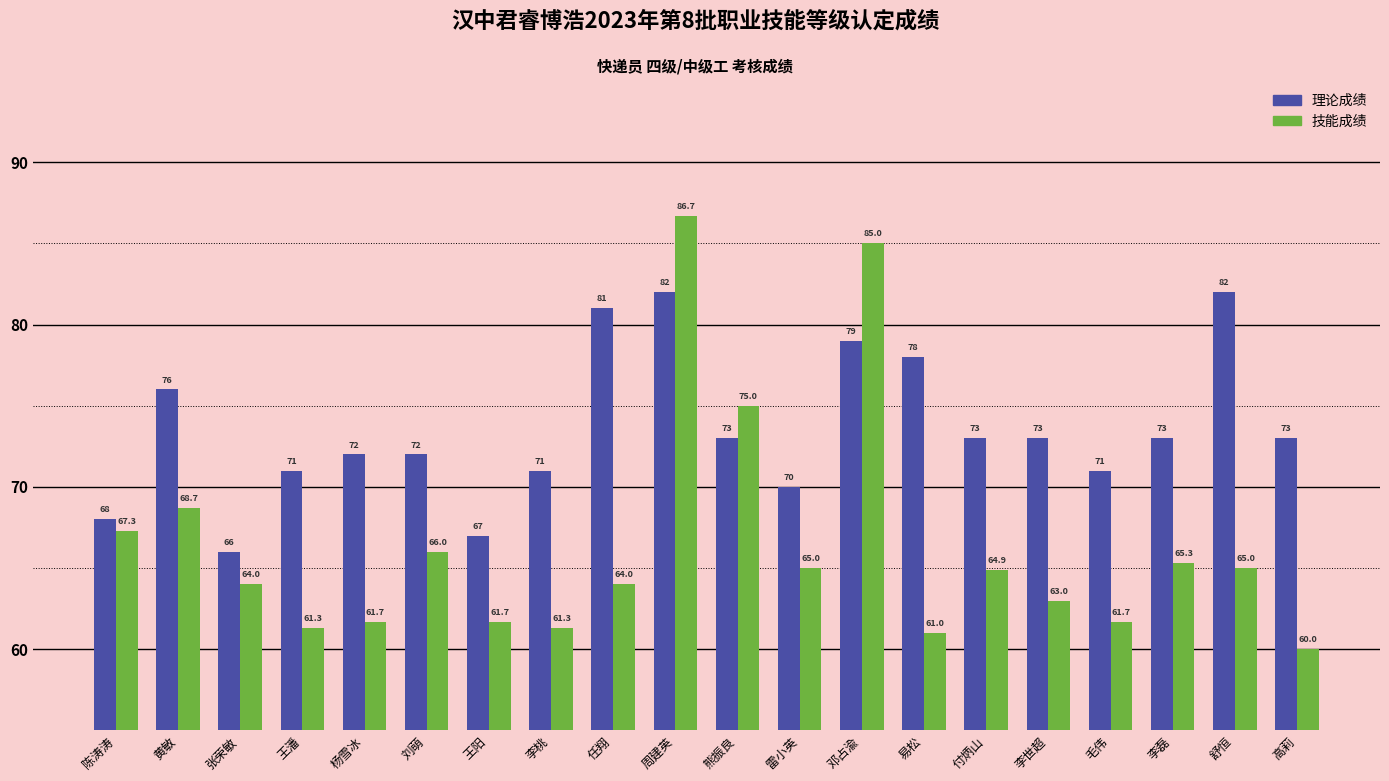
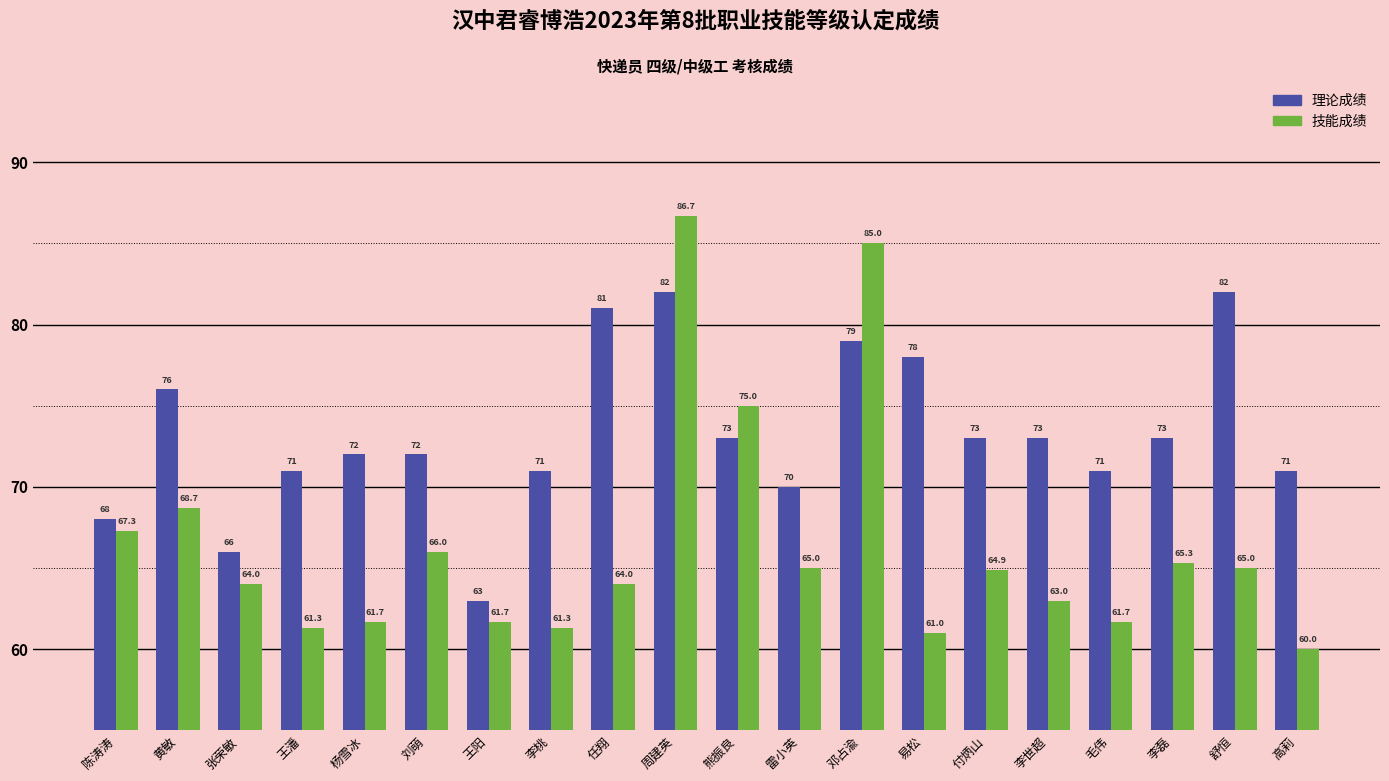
  {
    "理论成绩": {
      "陈涛涛": 68,
      "黄敏": 76,
      "张荣敏": 66,
      "王潘": 71,
      "杨雪冰": 72,
      "刘萌": 72,
-     "王阳": 67,
+     "王阳": 63,
      "李桃": 71,
      "任翔": 81,
      "周建英": 82,
      "熊振良": 73,
      "雷小英": 70,
      "邓占渝": 79,
      "易松": 78,
      "付炳山": 73,
      "李世超": 73,
      "毛伟": 71,
      "李磊": 73,
      "舒恒": 82,
-     "高莉": 73
+     "高莉": 71
    },
    "技能成绩": {
      "陈涛涛": 67.3,
      "黄敏": 68.7,
      "张荣敏": 64.0,
      "王潘": 61.3,
      "杨雪冰": 61.7,
      "刘萌": 66.0,
      "王阳": 61.7,
      "李桃": 61.3,
      "任翔": 64.0,
      "周建英": 86.7,
      "熊振良": 75.0,
      "雷小英": 65.0,
      "邓占渝": 85.0,
      "易松": 61.0,
      "付炳山": 64.9,
      "李世超": 63.0,
      "毛伟": 61.7,
      "李磊": 65.3,
      "舒恒": 65.0,
      "高莉": 60.0
    }
  }
